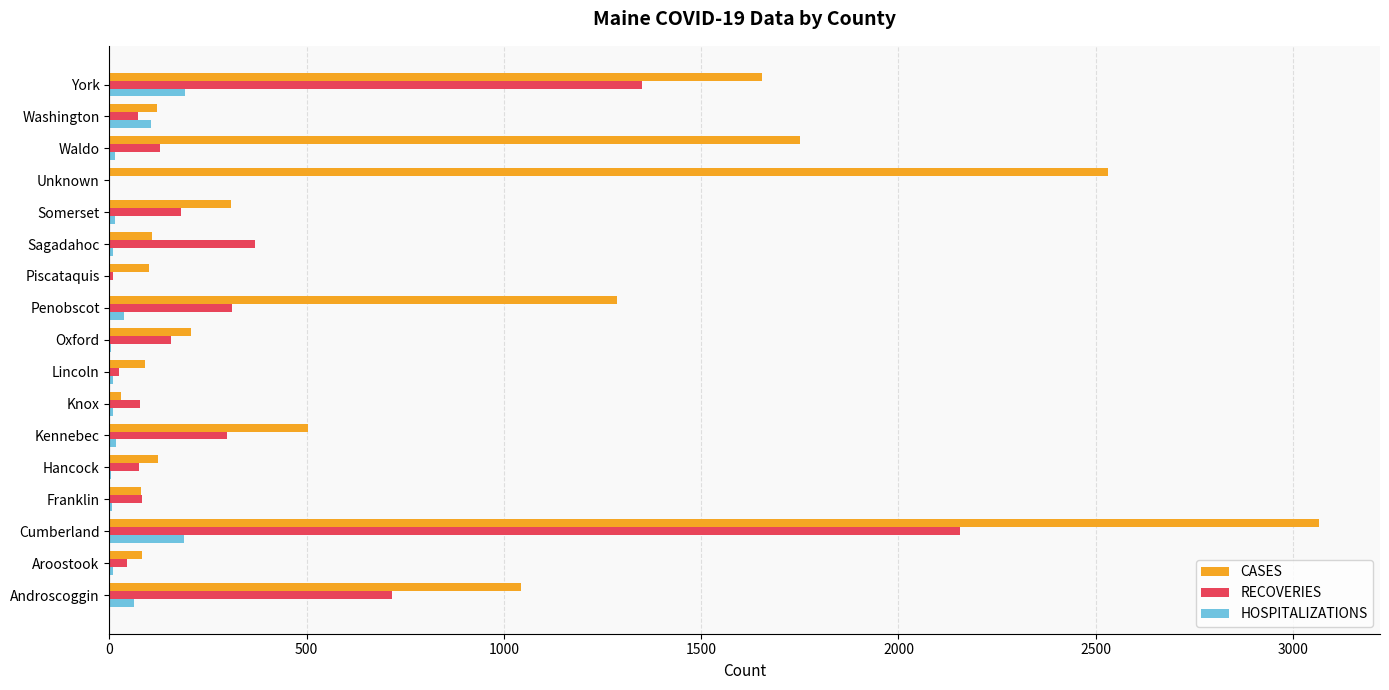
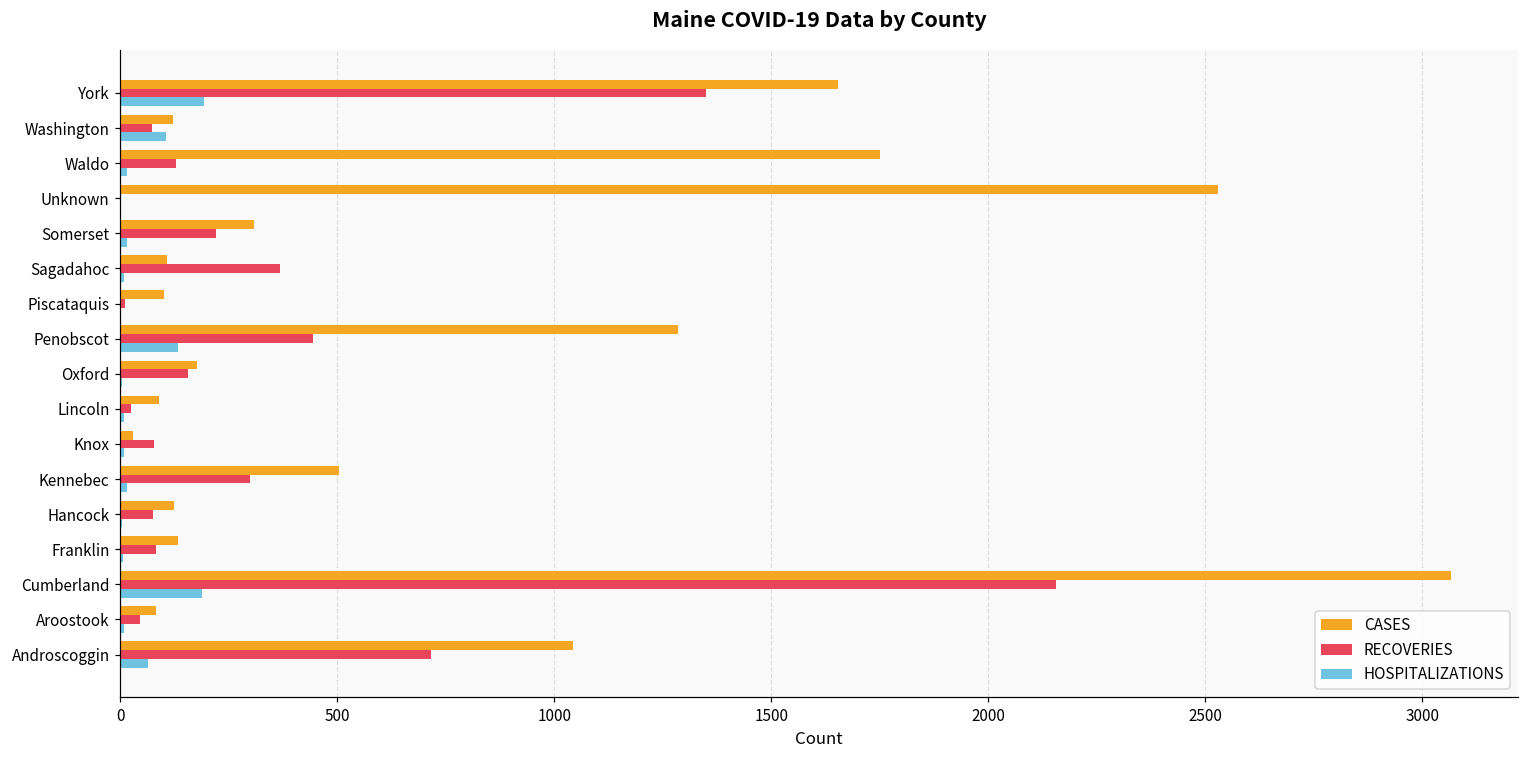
  {
    "CASES": {
      "York": 1650,
      "Washington": 120,
      "Waldo": 1750,
      "Unknown": 2530,
      "Somerset": 310,
      "Sagadahoc": 110,
      "Piscataquis": 100,
      "Penobscot": 1290,
-     "Oxford": 210,
+     "Oxford": 180,
      "Lincoln": 90,
      "Knox": 30,
      "Kennebec": 500,
      "Hancock": 120,
-     "Franklin": 80,
+     "Franklin": 130,
      "Cumberland": 3070,
      "Aroostook": 80,
      "Androscoggin": 1040
    },
    "RECOVERIES": {
      "York": 1350,
      "Washington": 70,
      "Waldo": 130,
      "Unknown": 0,
-     "Somerset": 180,
+     "Somerset": 220,
      "Sagadahoc": 370,
      "Piscataquis": 10,
-     "Penobscot": 310,
+     "Penobscot": 440,
      "Oxford": 160,
      "Lincoln": 30,
      "Knox": 80,
      "Kennebec": 300,
      "Hancock": 80,
      "Franklin": 80,
      "Cumberland": 2160,
      "Aroostook": 50,
      "Androscoggin": 720
    },
    "HOSPITALIZATIONS": {
      "York": 190,
      "Washington": 110,
      "Waldo": 20,
      "Unknown": 0,
      "Somerset": 20,
      "Sagadahoc": 10,
-     "Penobscot": 40,
+     "Penobscot": 130,
      "Lincoln": 10,
      "Knox": 10,
      "Kennebec": 20,
      "Cumberland": 190,
      "Aroostook": 10,
      "Androscoggin": 60
    }
  }
